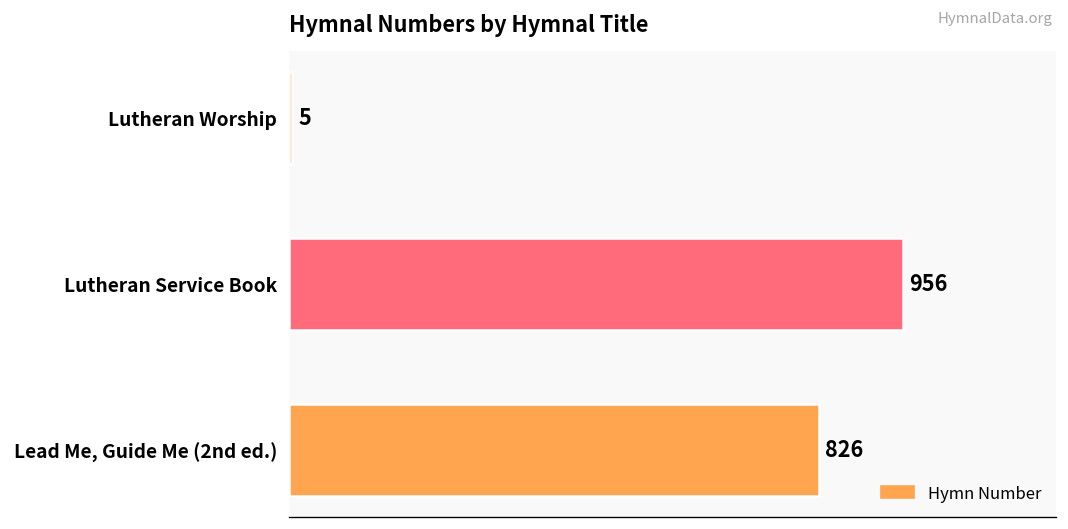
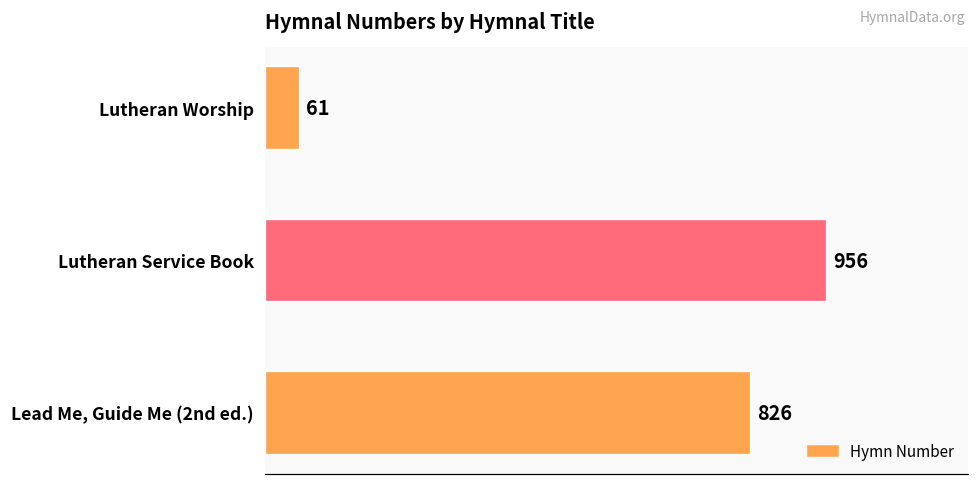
  {
-   "Lutheran Worship": 5,
+   "Lutheran Worship": 61,
    "Lutheran Service Book": 956,
    "Lead Me, Guide Me (2nd ed.)": 826
  }
